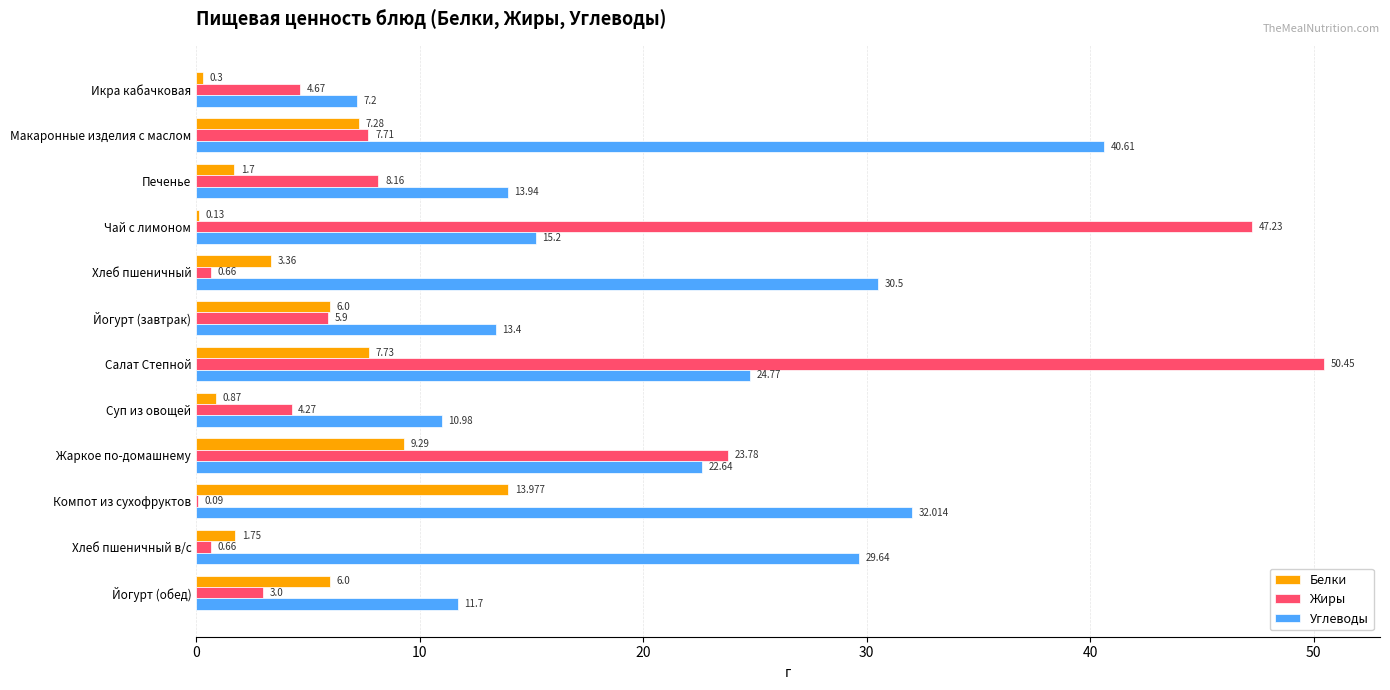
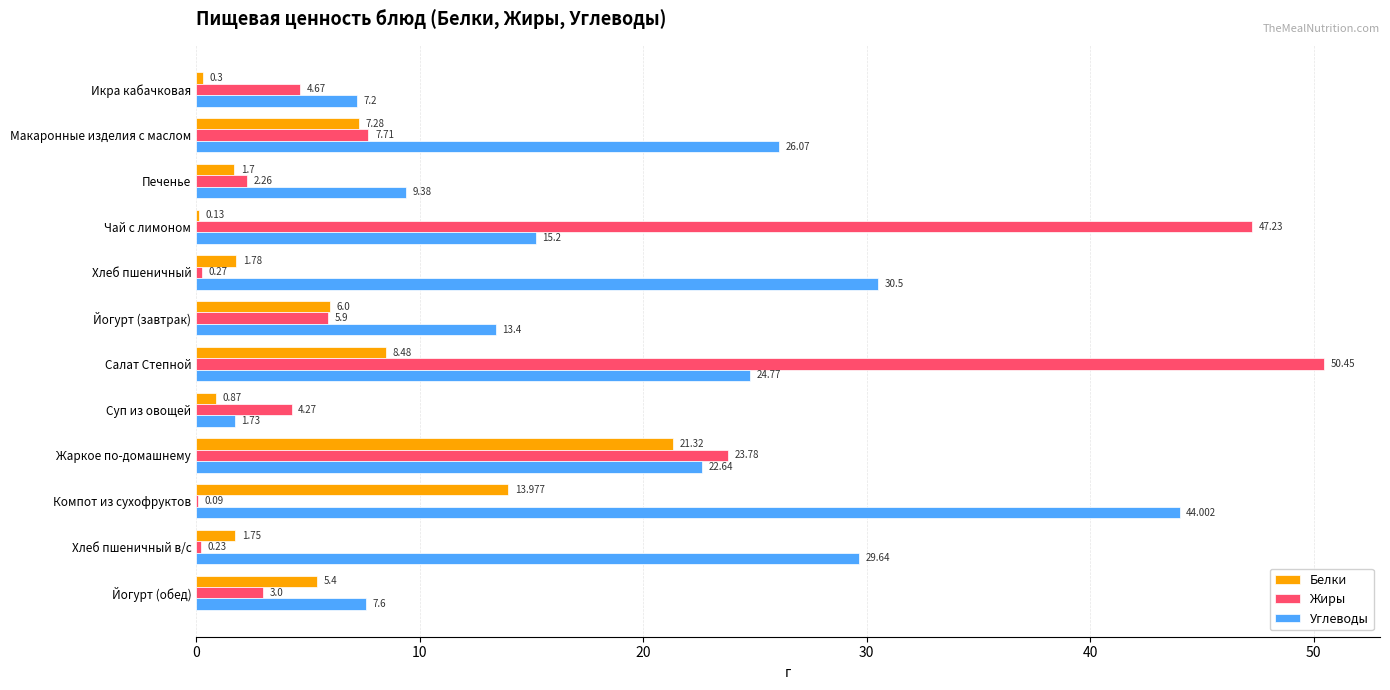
  {
    "Белки": {
      "Икра кабачковая": 0.3,
      "Макаронные изделия с маслом": 7.28,
      "Печенье": 1.7,
      "Чай с лимоном": 0.13,
-     "Хлеб пшеничный": 3.36,
+     "Хлеб пшеничный": 1.78,
      "Йогурт (завтрак)": 6.0,
-     "Салат Степной": 7.73,
+     "Салат Степной": 8.48,
      "Суп из овощей": 0.87,
-     "Жаркое по-домашнему": 9.29,
+     "Жаркое по-домашнему": 21.32,
      "Компот из сухофруктов": 13.977,
      "Хлеб пшеничный в/с": 1.75,
-     "Йогурт (обед)": 6.0
+     "Йогурт (обед)": 5.4
    },
    "Жиры": {
      "Икра кабачковая": 4.67,
      "Макаронные изделия с маслом": 7.71,
-     "Печенье": 8.16,
+     "Печенье": 2.26,
      "Чай с лимоном": 47.23,
-     "Хлеб пшеничный": 0.66,
+     "Хлеб пшеничный": 0.27,
      "Йогурт (завтрак)": 5.9,
      "Салат Степной": 50.45,
      "Суп из овощей": 4.27,
      "Жаркое по-домашнему": 23.78,
      "Компот из сухофруктов": 0.09,
-     "Хлеб пшеничный в/с": 0.66,
+     "Хлеб пшеничный в/с": 0.23,
      "Йогурт (обед)": 3.0
    },
    "Углеводы": {
      "Икра кабачковая": 7.2,
-     "Макаронные изделия с маслом": 40.61,
-     "Печенье": 13.94,
+     "Макаронные изделия с маслом": 26.07,
+     "Печенье": 9.38,
      "Чай с лимоном": 15.2,
      "Хлеб пшеничный": 30.5,
      "Йогурт (завтрак)": 13.4,
      "Салат Степной": 24.77,
-     "Суп из овощей": 10.98,
+     "Суп из овощей": 1.73,
      "Жаркое по-домашнему": 22.64,
-     "Компот из сухофруктов": 32.014,
+     "Компот из сухофруктов": 44.002,
      "Хлеб пшеничный в/с": 29.64,
-     "Йогурт (обед)": 11.7
+     "Йогурт (обед)": 7.6
    }
  }
